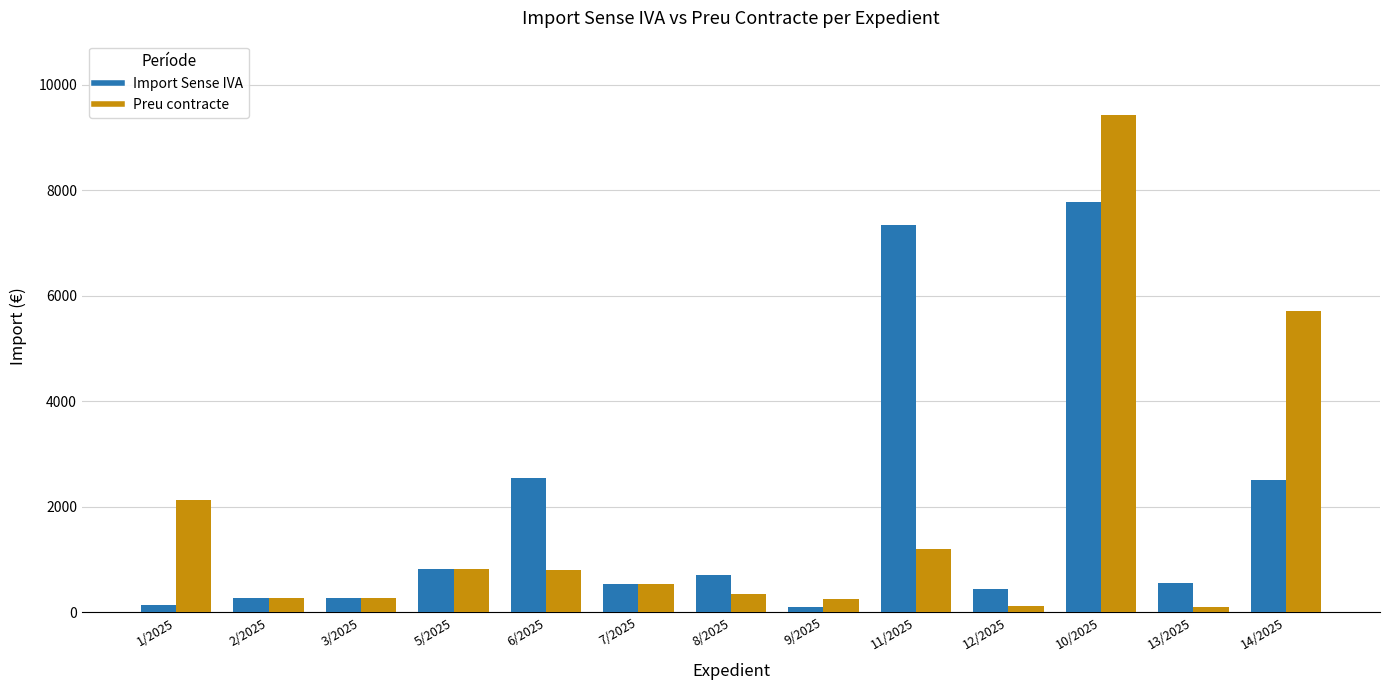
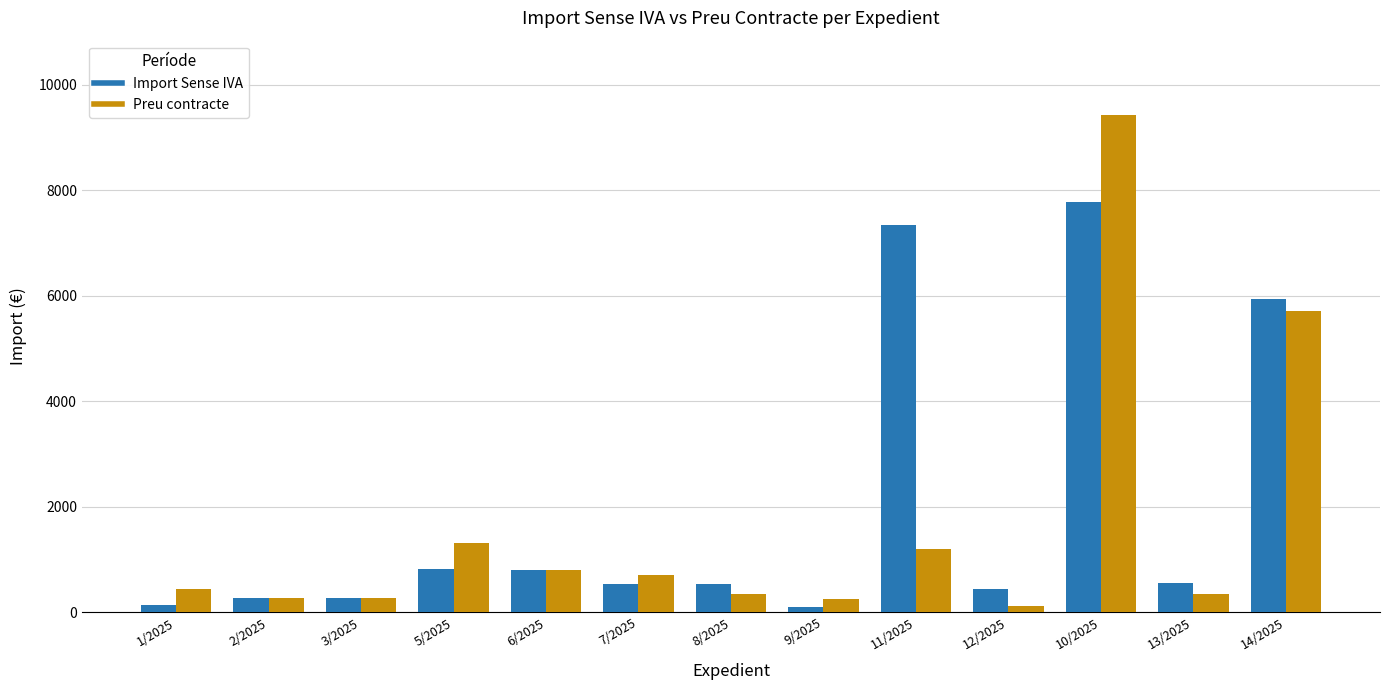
  {
    "Import Sense IVA": {
      "1/2025": 100,
      "2/2025": 300,
      "3/2025": 300,
      "5/2025": 800,
-     "6/2025": 2500,
+     "6/2025": 800,
      "7/2025": 500,
-     "8/2025": 700,
+     "8/2025": 500,
      "9/2025": 100,
      "11/2025": 7300,
      "12/2025": 500,
      "10/2025": 7800,
      "13/2025": 600,
-     "14/2025": 2500
+     "14/2025": 5900
    },
    "Preu contracte": {
-     "1/2025": 2100,
+     "1/2025": 400,
      "2/2025": 300,
      "3/2025": 300,
-     "5/2025": 800,
+     "5/2025": 1300,
      "6/2025": 800,
-     "7/2025": 500,
+     "7/2025": 700,
      "8/2025": 300,
      "9/2025": 300,
      "11/2025": 1200,
      "12/2025": 100,
      "10/2025": 9400,
-     "13/2025": 100,
+     "13/2025": 300,
      "14/2025": 5700
    }
  }
